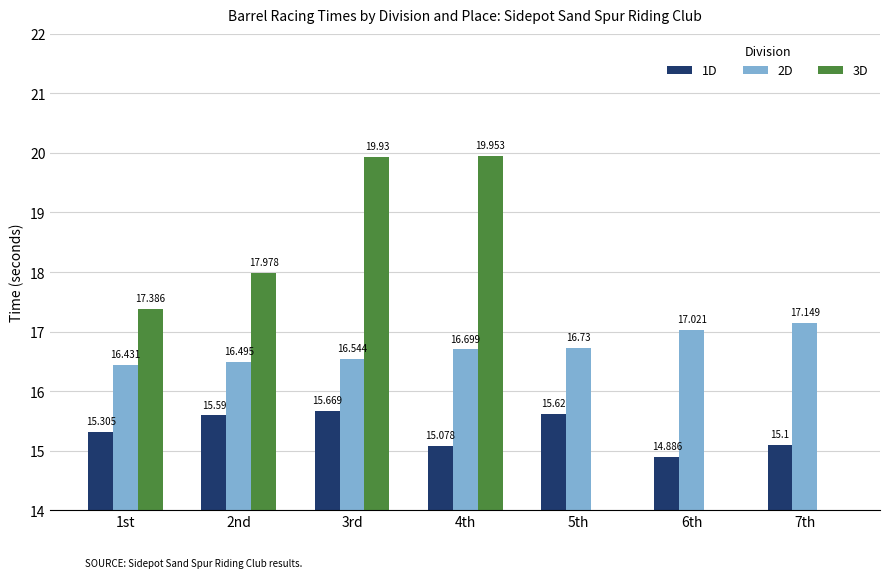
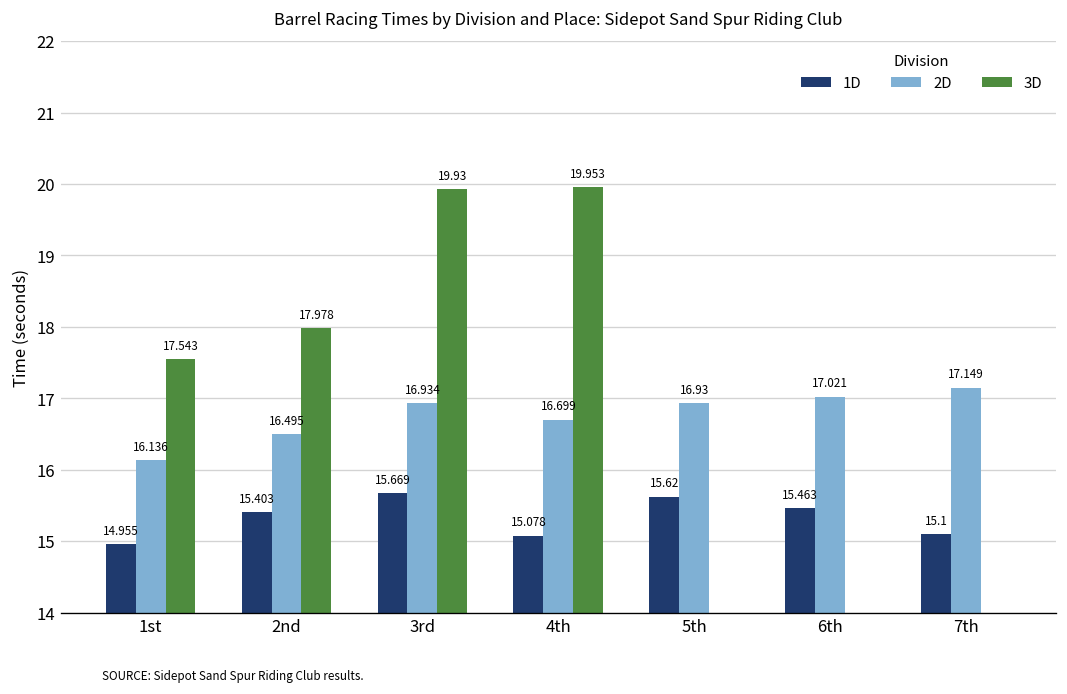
  {
    "1D": {
-     "1st": 15.305,
-     "2nd": 15.59,
+     "1st": 14.955,
+     "2nd": 15.403,
      "3rd": 15.669,
      "4th": 15.078,
      "5th": 15.62,
-     "6th": 14.886,
+     "6th": 15.463,
      "7th": 15.1
    },
    "2D": {
-     "1st": 16.431,
+     "1st": 16.136,
      "2nd": 16.495,
-     "3rd": 16.544,
+     "3rd": 16.934,
      "4th": 16.699,
-     "5th": 16.73,
+     "5th": 16.93,
      "6th": 17.021,
      "7th": 17.149
    },
    "3D": {
-     "1st": 17.386,
+     "1st": 17.543,
      "2nd": 17.978,
      "3rd": 19.93,
      "4th": 19.953
    }
  }
